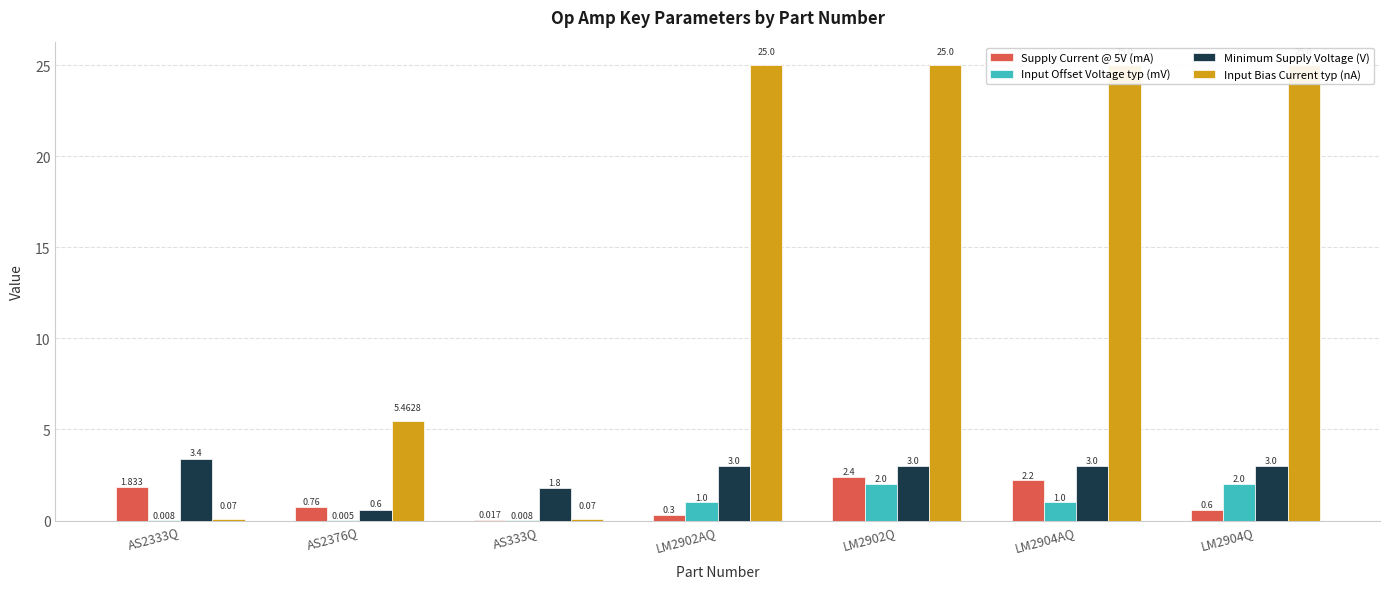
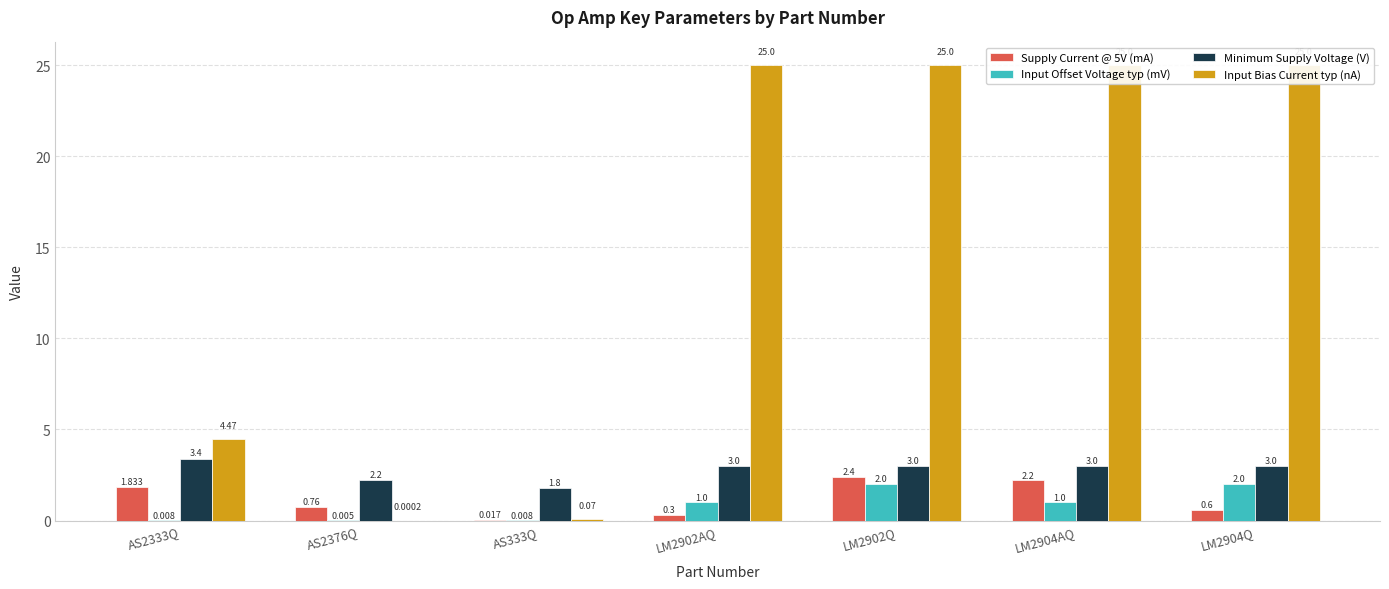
  {
    "Supply Current @ 5V (mA)": {
      "AS2333Q": 1.833,
      "AS2376Q": 0.76,
      "AS333Q": 0.017,
      "LM2902AQ": 0.3,
      "LM2902Q": 2.4,
      "LM2904AQ": 2.2,
      "LM2904Q": 0.6
    },
    "Input Offset Voltage typ (mV)": {
      "AS2333Q": 0.008,
      "AS2376Q": 0.005,
      "AS333Q": 0.008,
      "LM2902AQ": 1.0,
      "LM2902Q": 2.0,
      "LM2904AQ": 1.0,
      "LM2904Q": 2.0
    },
    "Minimum Supply Voltage (V)": {
      "AS2333Q": 3.4,
-     "AS2376Q": 0.6,
+     "AS2376Q": 2.2,
      "AS333Q": 1.8,
      "LM2902AQ": 3.0,
      "LM2902Q": 3.0,
      "LM2904AQ": 3.0,
      "LM2904Q": 3.0
    },
    "Input Bias Current typ (nA)": {
-     "AS2333Q": 0.07,
-     "AS2376Q": 5.4628,
+     "AS2333Q": 4.47,
+     "AS2376Q": 0.0002,
      "AS333Q": 0.07,
      "LM2902AQ": 25.0,
      "LM2902Q": 25.0
    }
  }
